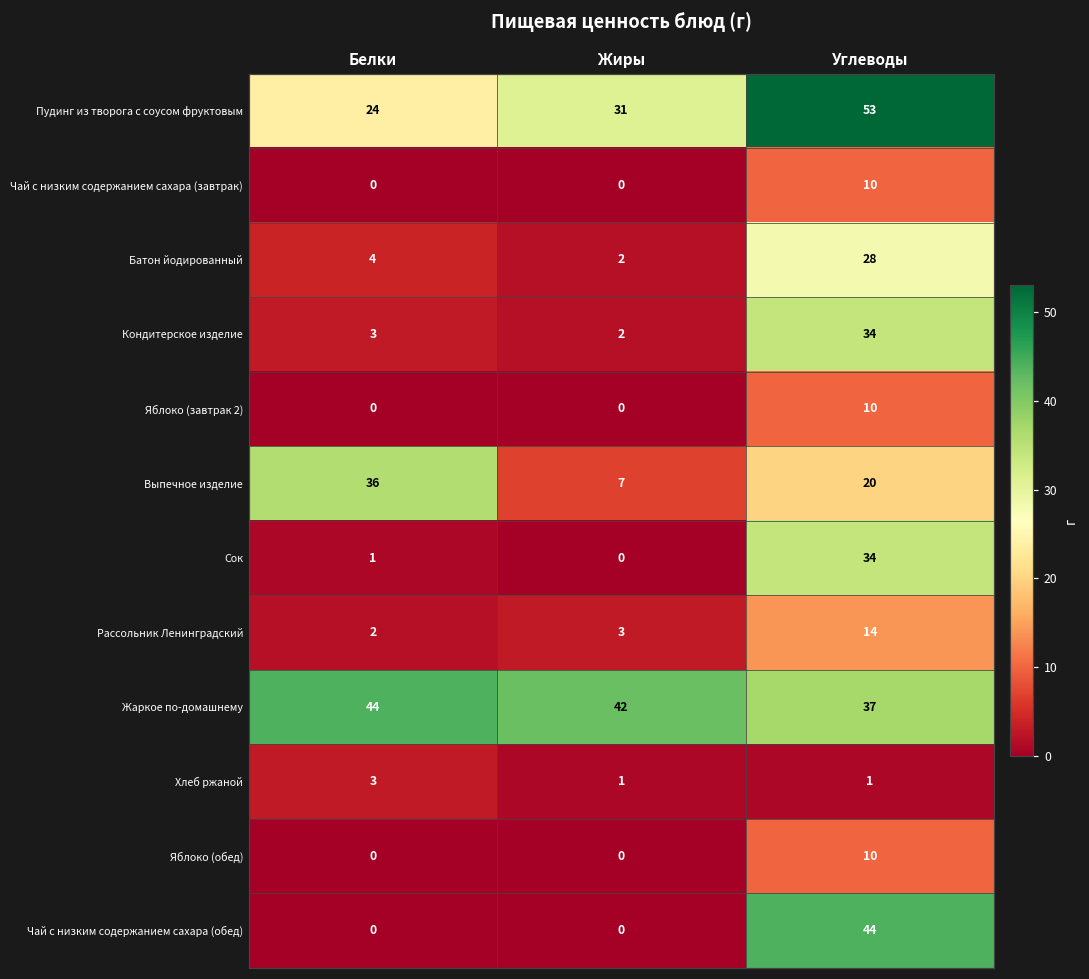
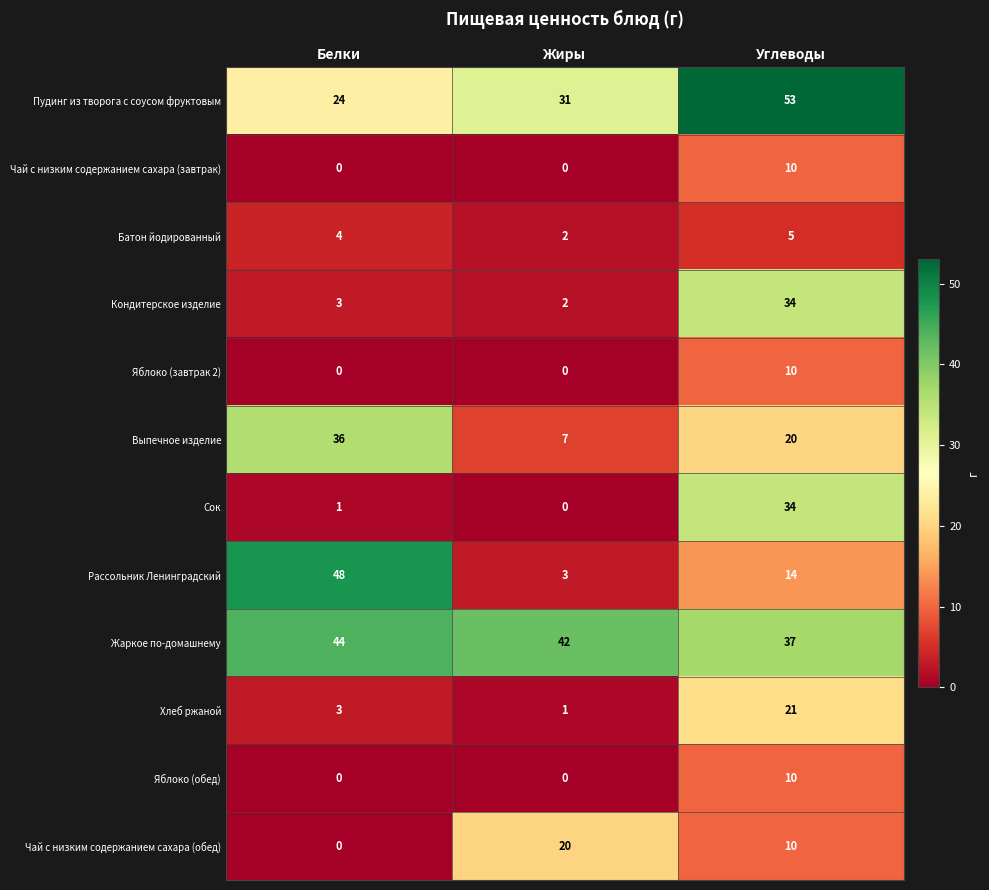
  {
    "Пудинг из творога с соусом фруктовым": {
      "Белки": 24,
      "Жиры": 31,
      "Углеводы": 53
    },
    "Чай с низким содержанием сахара (завтрак)": {
      "Белки": 0,
      "Жиры": 0,
      "Углеводы": 10
    },
    "Батон йодированный": {
      "Белки": 4,
      "Жиры": 2,
-     "Углеводы": 28
+     "Углеводы": 5
    },
    "Кондитерское изделие": {
      "Белки": 3,
      "Жиры": 2,
      "Углеводы": 34
    },
    "Яблоко (завтрак 2)": {
      "Белки": 0,
      "Жиры": 0,
      "Углеводы": 10
    },
    "Выпечное изделие": {
      "Белки": 36,
      "Жиры": 7,
      "Углеводы": 20
    },
    "Сок": {
      "Белки": 1,
      "Жиры": 0,
      "Углеводы": 34
    },
    "Рассольник Ленинградский": {
-     "Белки": 2,
+     "Белки": 48,
      "Жиры": 3,
      "Углеводы": 14
    },
    "Жаркое по-домашнему": {
      "Белки": 44,
      "Жиры": 42,
      "Углеводы": 37
    },
    "Хлеб ржаной": {
      "Белки": 3,
      "Жиры": 1,
-     "Углеводы": 1
+     "Углеводы": 21
    },
    "Яблоко (обед)": {
      "Белки": 0,
      "Жиры": 0,
      "Углеводы": 10
    },
    "Чай с низким содержанием сахара (обед)": {
      "Белки": 0,
-     "Жиры": 0,
-     "Углеводы": 44
+     "Жиры": 20,
+     "Углеводы": 10
    }
  }
